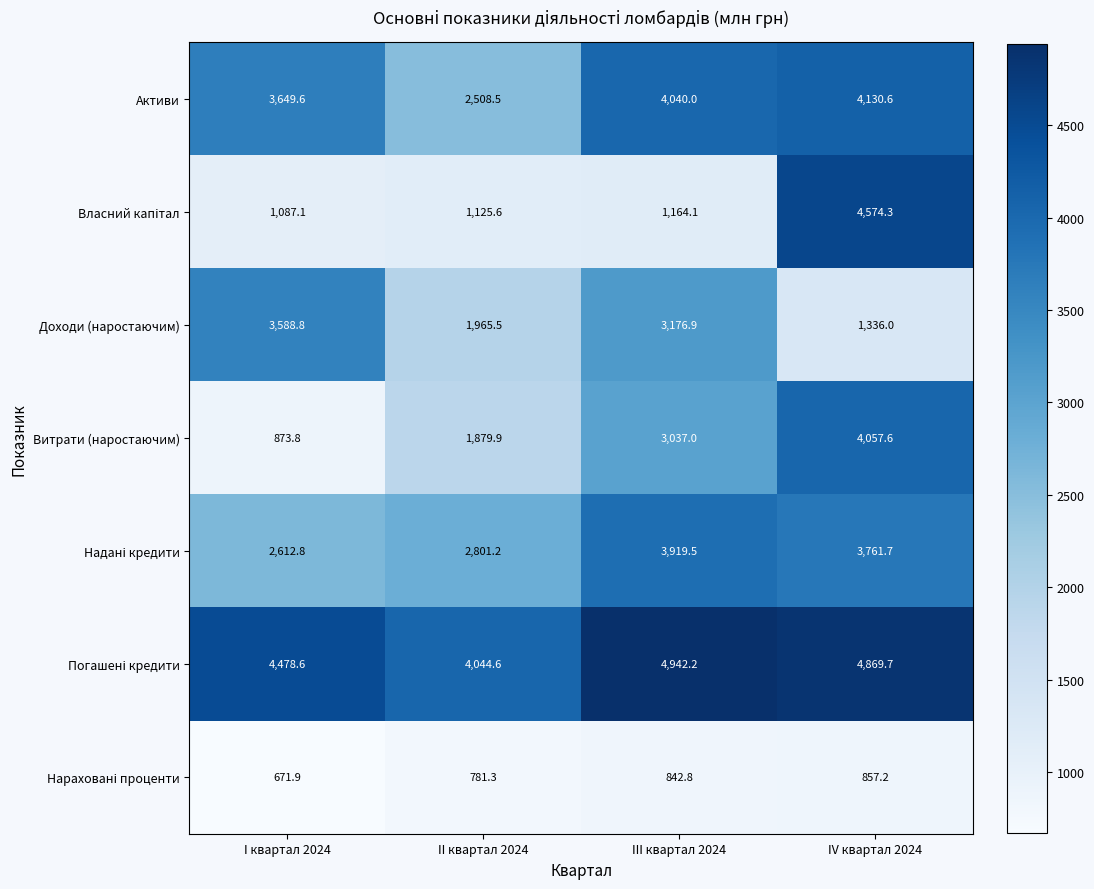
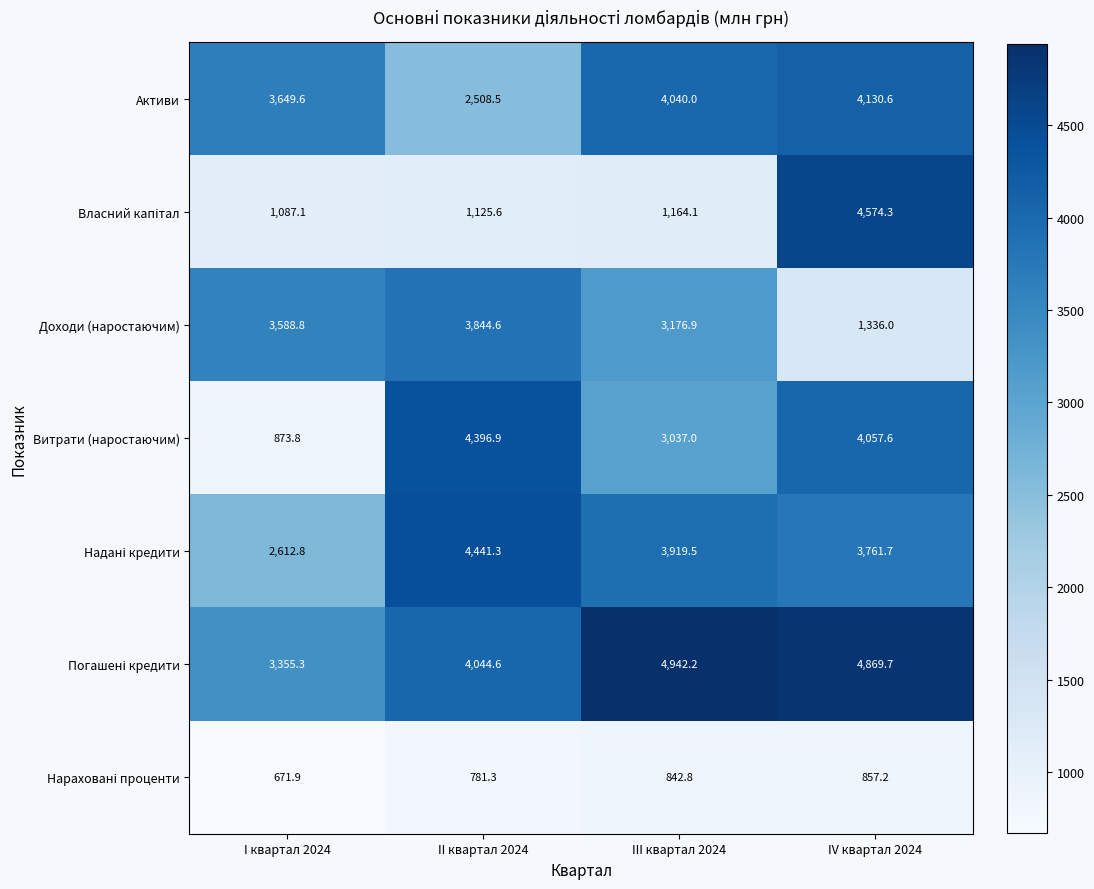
  {
    "Активи": {
      "І квартал 2024": "3,649.6",
      "ІІ квартал 2024": "2,508.5",
      "ІІІ квартал 2024": "4,040.0",
      "ІV квартал 2024": "4,130.6"
    },
    "Власний капітал": {
      "І квартал 2024": "1,087.1",
      "ІІ квартал 2024": "1,125.6",
      "ІІІ квартал 2024": "1,164.1",
      "ІV квартал 2024": "4,574.3"
    },
    "Доходи (наростаючим)": {
      "І квартал 2024": "3,588.8",
-     "ІІ квартал 2024": "1,965.5",
+     "ІІ квартал 2024": "3,844.6",
      "ІІІ квартал 2024": "3,176.9",
      "ІV квартал 2024": "1,336.0"
    },
    "Витрати (наростаючим)": {
      "І квартал 2024": "873.8",
-     "ІІ квартал 2024": "1,879.9",
+     "ІІ квартал 2024": "4,396.9",
      "ІІІ квартал 2024": "3,037.0",
      "ІV квартал 2024": "4,057.6"
    },
    "Надані кредити": {
      "І квартал 2024": "2,612.8",
-     "ІІ квартал 2024": "2,801.2",
+     "ІІ квартал 2024": "4,441.3",
      "ІІІ квартал 2024": "3,919.5",
      "ІV квартал 2024": "3,761.7"
    },
    "Погашені кредити": {
-     "І квартал 2024": "4,478.6",
+     "І квартал 2024": "3,355.3",
      "ІІ квартал 2024": "4,044.6",
      "ІІІ квартал 2024": "4,942.2",
      "ІV квартал 2024": "4,869.7"
    },
    "Нараховані проценти": {
      "І квартал 2024": "671.9",
      "ІІ квартал 2024": "781.3",
      "ІІІ квартал 2024": "842.8",
      "ІV квартал 2024": "857.2"
    }
  }
